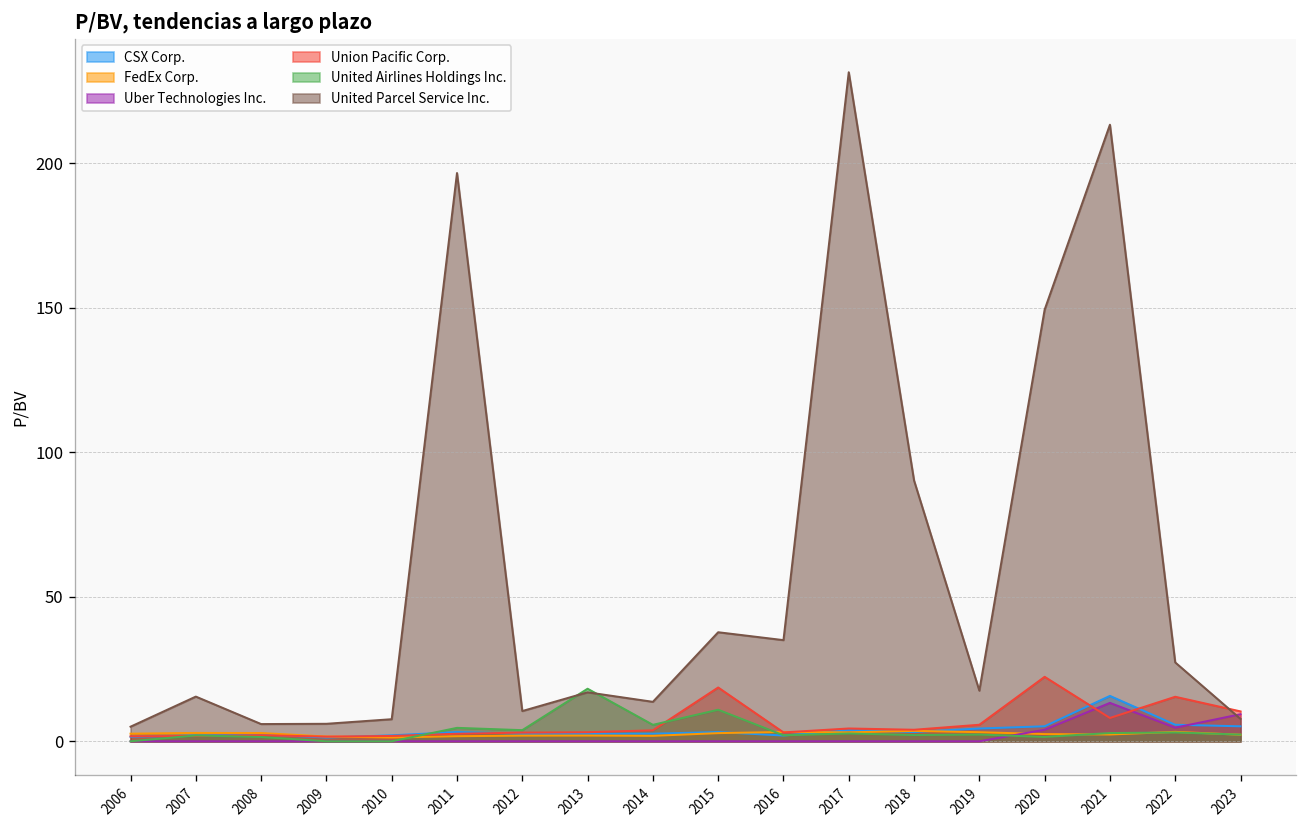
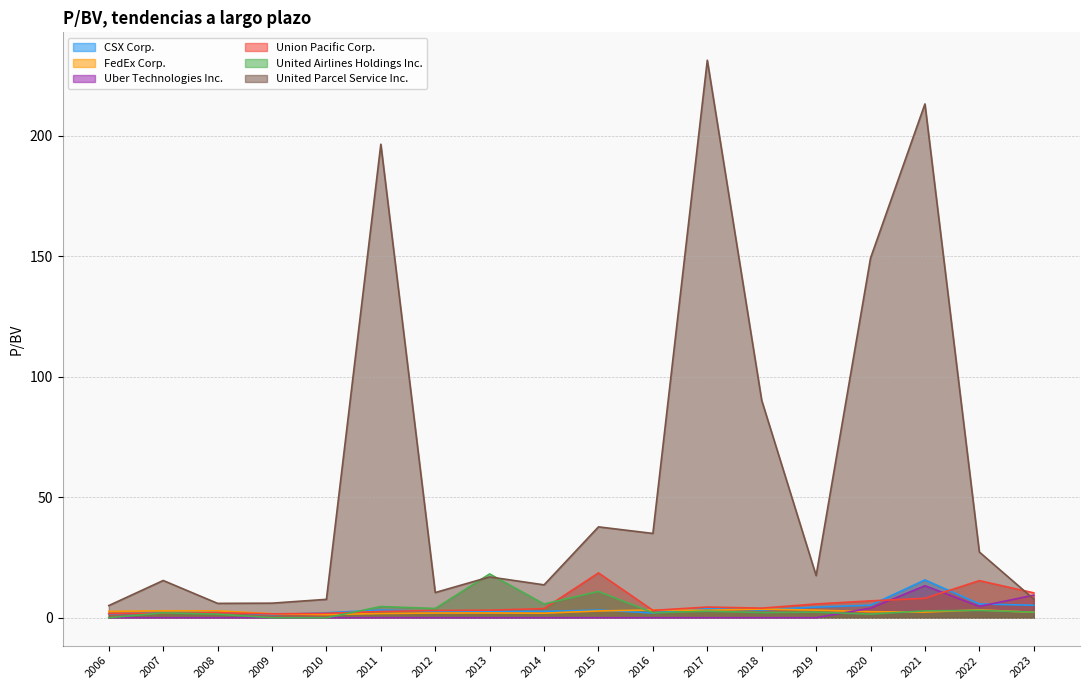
  {
    "CSX Corp.": {
      "2019": 4,
      "2020": 5,
      "2021": 16,
      "2023": 5
    },
    "Uber Technologies Inc.": {
      "2007": 0,
      "2008": 0,
      "2011": 0,
      "2012": 0,
      "2013": 0,
      "2014": 0,
      "2015": 0,
      "2016": 0,
      "2017": 0,
      "2018": 0,
      "2019": 0,
      "2020": 4,
      "2021": 13
    },
    "Union Pacific Corp.": {
      "2014": 4,
      "2015": 19,
      "2019": 6,
-     "2020": 22,
+     "2020": 7,
      "2021": 8,
      "2022": 15
    },
    "United Airlines Holdings Inc.": {
      "2011": 5,
      "2013": 18,
      "2014": 6,
      "2015": 11
    },
    "United Parcel Service Inc.": {
      "2006": 5,
      "2007": 15,
      "2008": 6,
      "2009": 6,
      "2010": 8,
      "2011": 197,
      "2012": 10,
      "2013": 17,
      "2014": 14,
      "2015": 38,
      "2016": 35,
      "2017": 231,
      "2018": 90,
      "2019": 18,
      "2020": 149,
      "2021": 213,
      "2022": 27,
      "2023": 8
    }
  }
